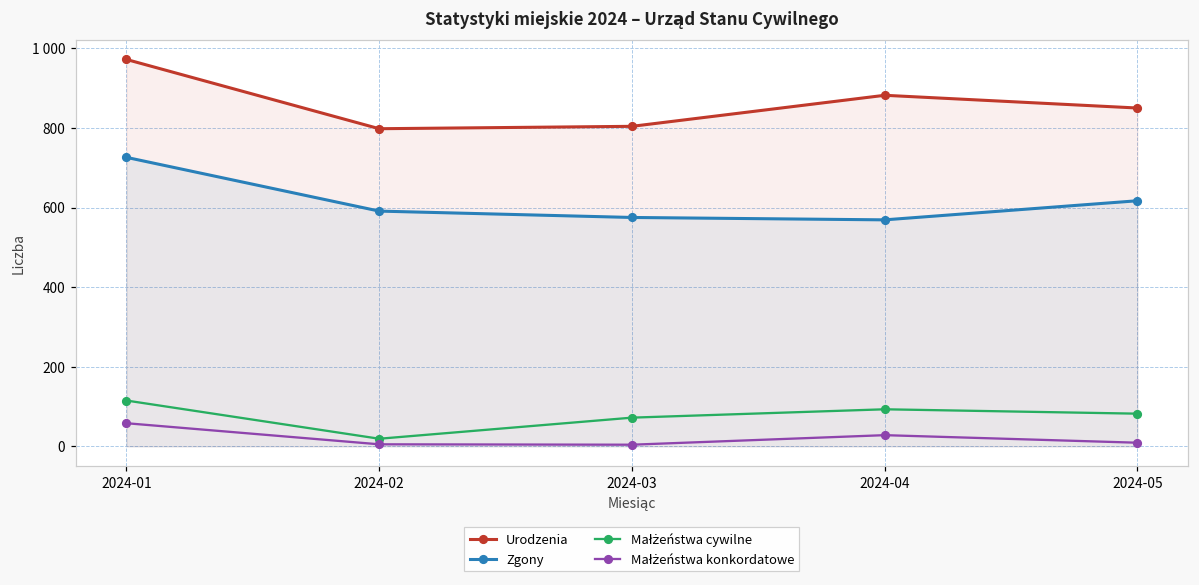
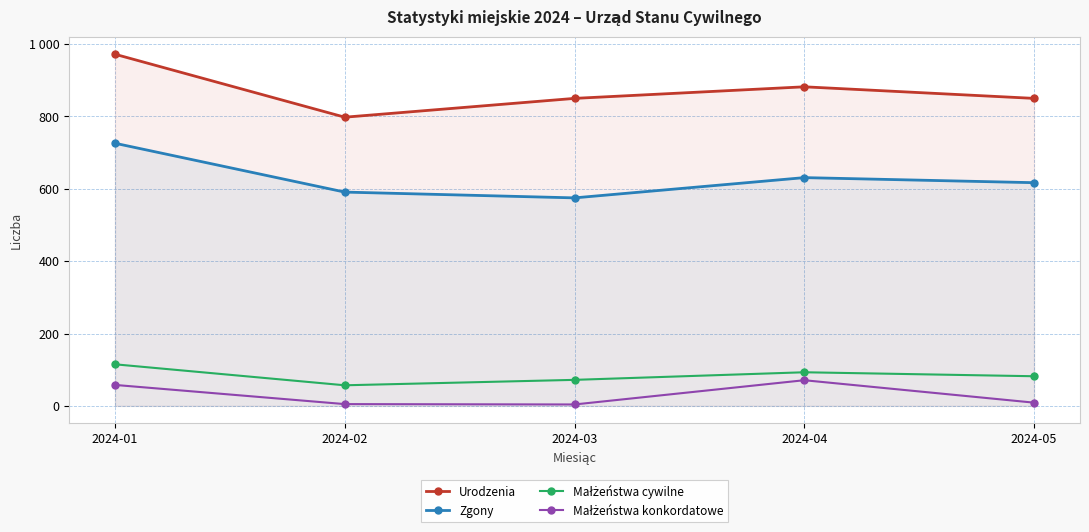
  {
    "Urodzenia": {
      "2024-01": 970,
      "2024-02": 800,
-     "2024-03": 800,
+     "2024-03": 850,
      "2024-04": 880,
      "2024-05": 850
    },
    "Zgony": {
      "2024-01": 730,
      "2024-02": 590,
      "2024-03": 580,
-     "2024-04": 570,
+     "2024-04": 630,
      "2024-05": 620
    },
    "Małżeństwa cywilne": {
      "2024-01": 120,
-     "2024-02": 20,
+     "2024-02": 60,
      "2024-03": 70,
      "2024-04": 90,
      "2024-05": 80
    },
    "Małżeństwa konkordatowe": {
      "2024-01": 60,
      "2024-02": 10,
      "2024-03": 0,
-     "2024-04": 30,
+     "2024-04": 70,
      "2024-05": 10
    }
  }
